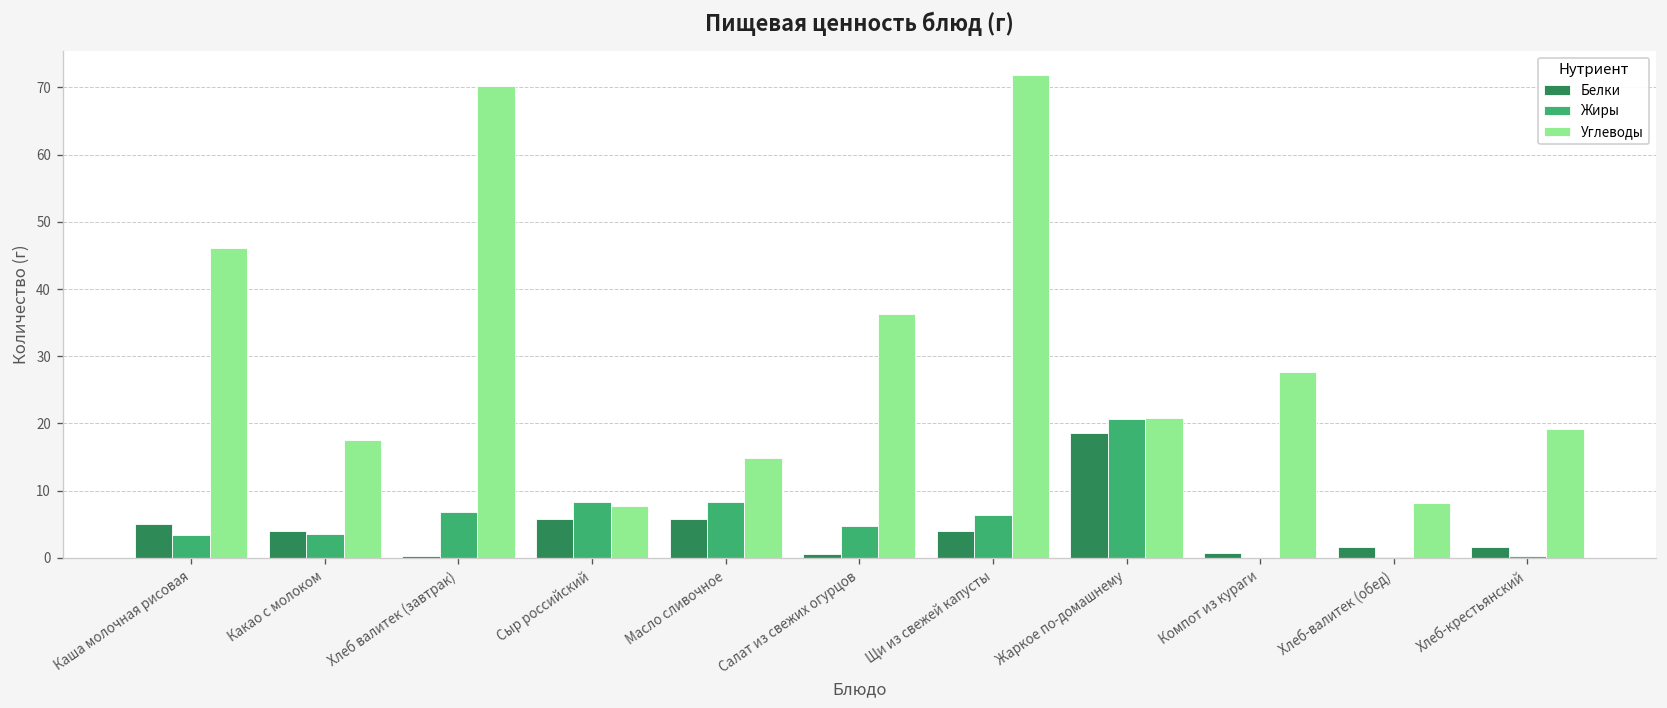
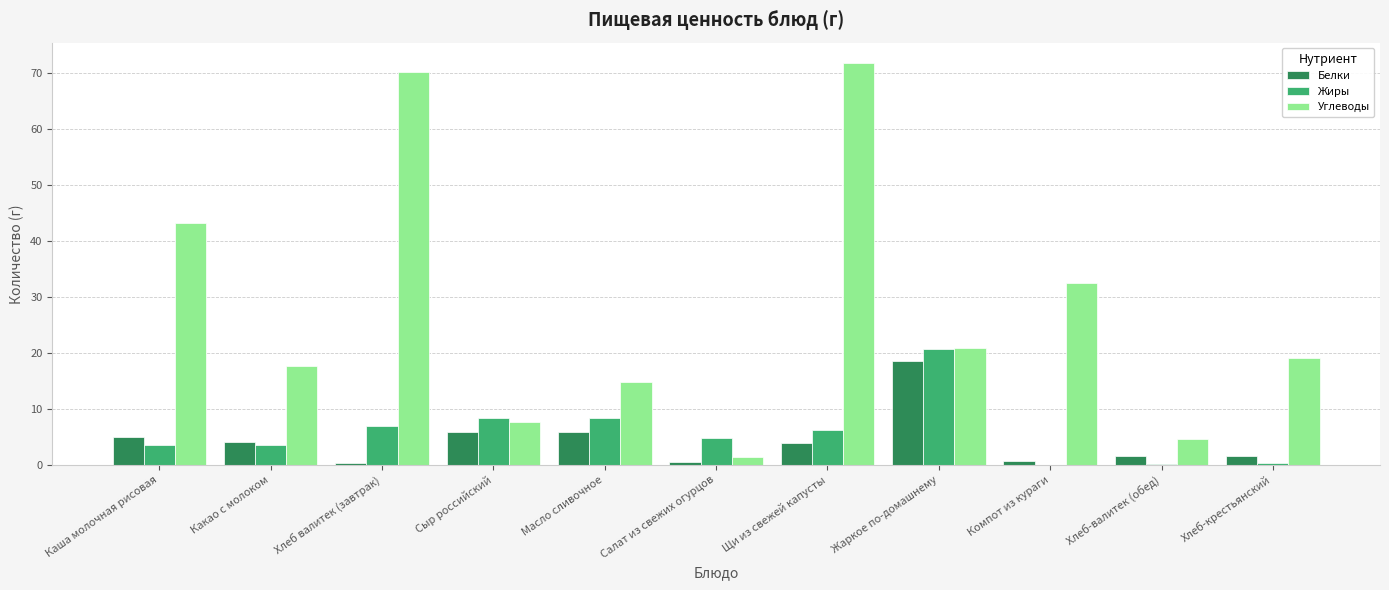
  {
    "Углеводы": {
-     "Каша молочная рисовая": 46,
+     "Каша молочная рисовая": 43,
      "Какао с молоком": 18,
      "Хлеб валитек (завтрак)": 70,
      "Сыр российский": 8,
      "Масло сливочное": 15,
-     "Салат из свежих огурцов": 36,
+     "Салат из свежих огурцов": 1,
      "Щи из свежей капусты": 72,
      "Жаркое по-домашнему": 21,
-     "Компот из кураги": 28,
-     "Хлеб-валитек (обед)": 8,
+     "Компот из кураги": 32,
+     "Хлеб-валитек (обед)": 5,
      "Хлеб-крестьянский": 19
    }
  }
